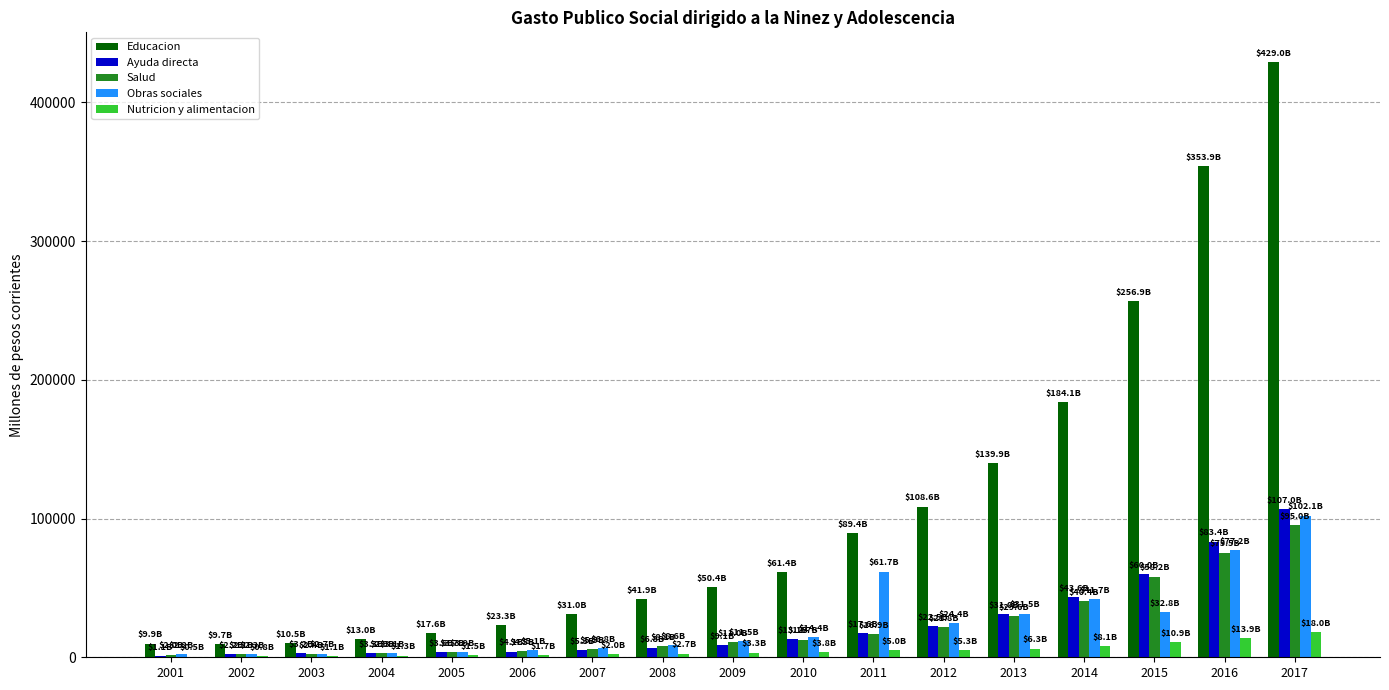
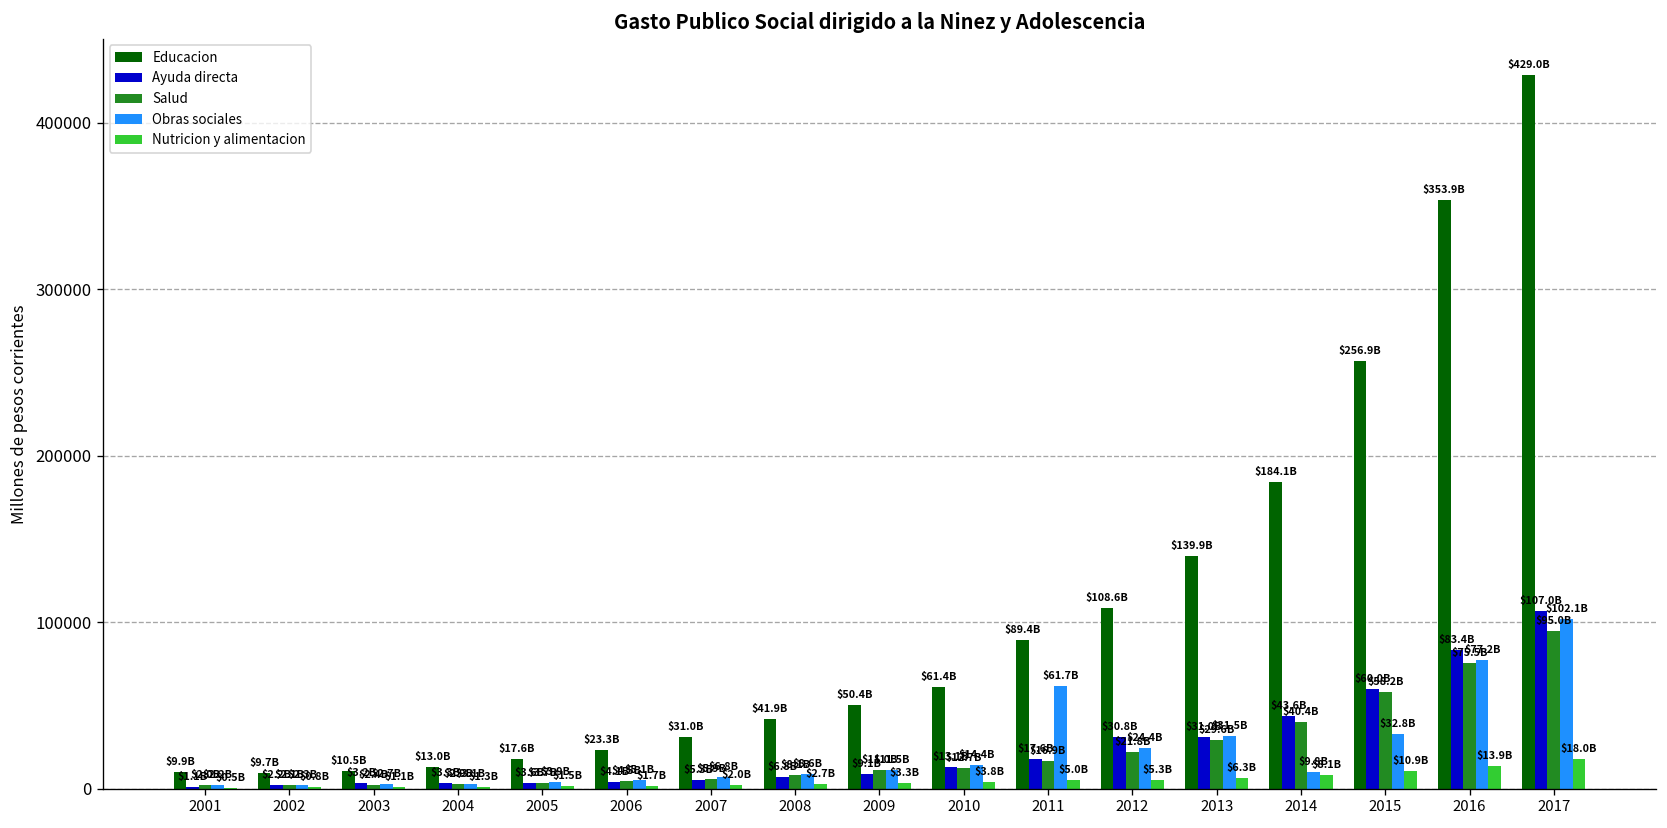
  {
    "Educacion": {
      "2001": "$9.9B",
      "2002": "$9.7B",
      "2003": "$10.5B",
      "2004": "$13.0B",
      "2005": "$17.6B",
      "2006": "$23.3B",
      "2007": "$31.0B",
      "2008": "$41.9B",
      "2009": "$50.4B",
      "2010": "$61.4B",
      "2011": "$89.4B",
      "2012": "$108.6B",
      "2013": "$139.9B",
      "2014": "$184.1B",
      "2015": "$256.9B",
      "2016": "$353.9B",
      "2017": "$429.0B"
    },
    "Ayuda directa": {
-     "2012": "$22.5B",
+     "2012": "$30.8B",
      "2016": "$83.4B",
      "2017": "$107.0B"
    },
    "Salud": {
      "2017": "$95.0B"
    },
    "Obras sociales": {
      "2011": "$61.7B",
-     "2014": "$41.7B",
+     "2014": "$9.8B",
      "2015": "$32.8B",
      "2017": "$102.1B"
    },
    "Nutricion y alimentacion": {
      "2008": "$2.7B",
      "2009": "$3.3B",
      "2010": "$3.8B",
      "2011": "$5.0B",
      "2012": "$5.3B",
      "2013": "$6.3B",
      "2015": "$10.9B",
      "2016": "$13.9B",
      "2017": "$18.0B"
    }
  }
